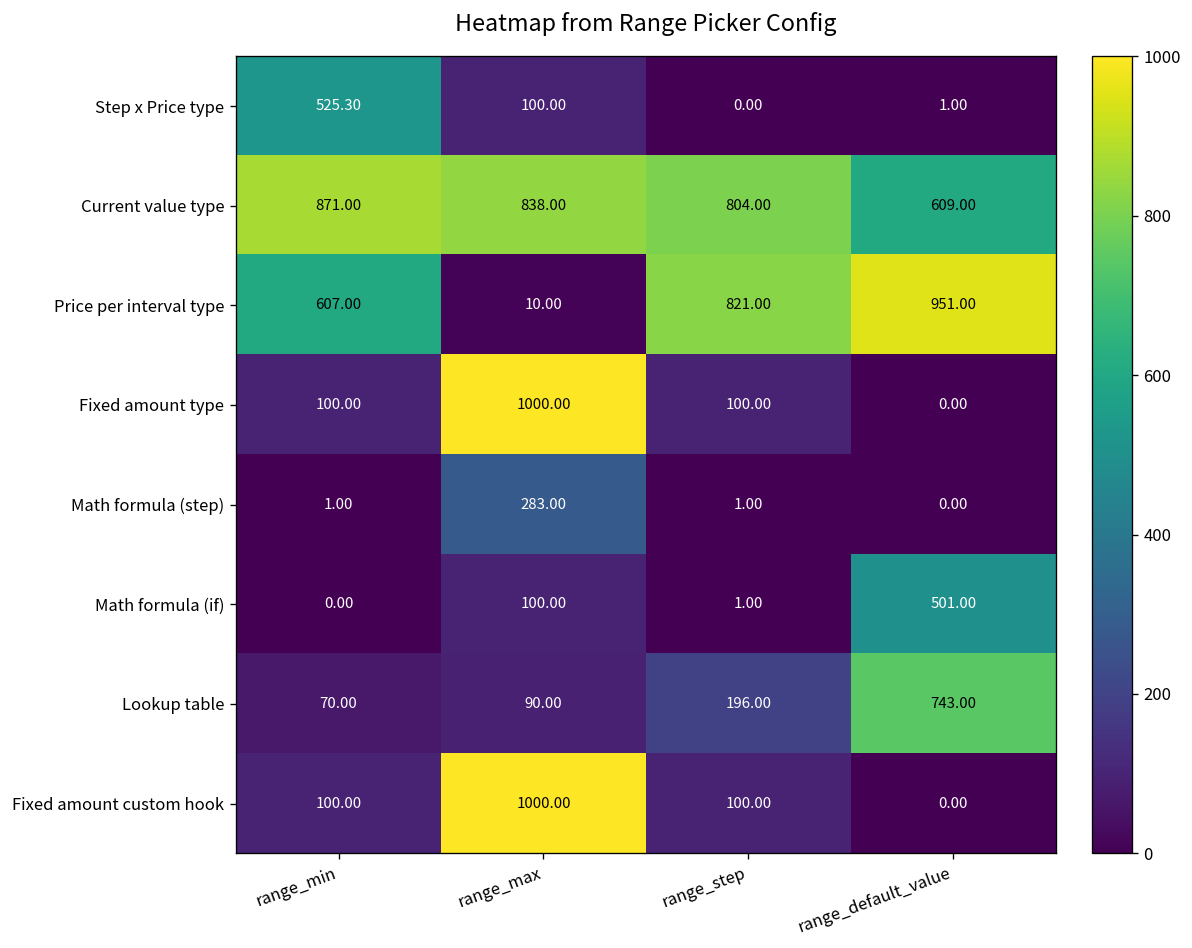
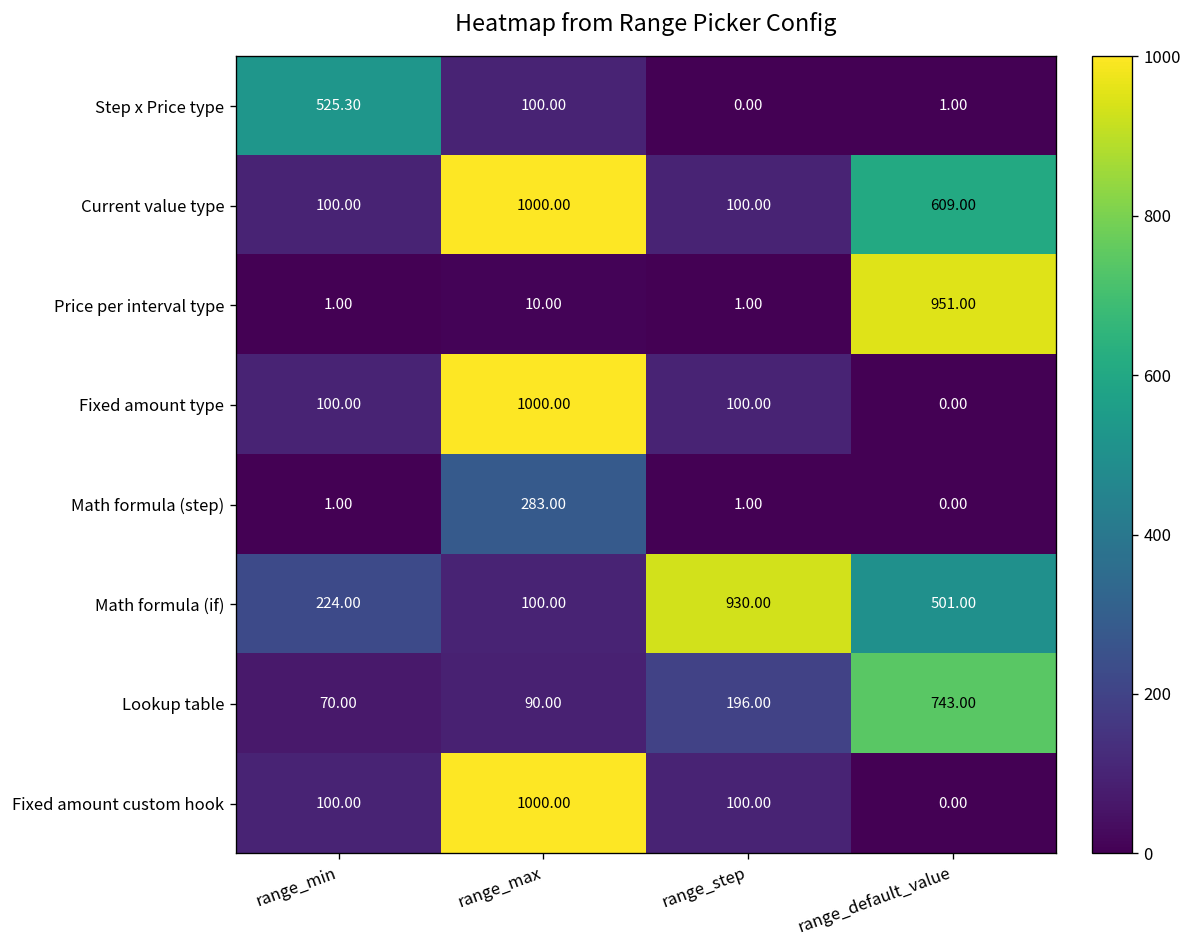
  {
    "Step x Price type": {
      "range_min": 525.30,
      "range_max": 100.00,
      "range_step": 0.00,
      "range_default_value": 1.00
    },
    "Current value type": {
-     "range_min": 871.00,
-     "range_max": 838.00,
-     "range_step": 804.00,
+     "range_min": 100.00,
+     "range_max": 1000.00,
+     "range_step": 100.00,
      "range_default_value": 609.00
    },
    "Price per interval type": {
-     "range_min": 607.00,
+     "range_min": 1.00,
      "range_max": 10.00,
-     "range_step": 821.00,
+     "range_step": 1.00,
      "range_default_value": 951.00
    },
    "Fixed amount type": {
      "range_min": 100.00,
      "range_max": 1000.00,
      "range_step": 100.00,
      "range_default_value": 0.00
    },
    "Math formula (step)": {
      "range_min": 1.00,
      "range_max": 283.00,
      "range_step": 1.00,
      "range_default_value": 0.00
    },
    "Math formula (if)": {
-     "range_min": 0.00,
+     "range_min": 224.00,
      "range_max": 100.00,
-     "range_step": 1.00,
+     "range_step": 930.00,
      "range_default_value": 501.00
    },
    "Lookup table": {
      "range_min": 70.00,
      "range_max": 90.00,
      "range_step": 196.00,
      "range_default_value": 743.00
    },
    "Fixed amount custom hook": {
      "range_min": 100.00,
      "range_max": 1000.00,
      "range_step": 100.00,
      "range_default_value": 0.00
    }
  }
